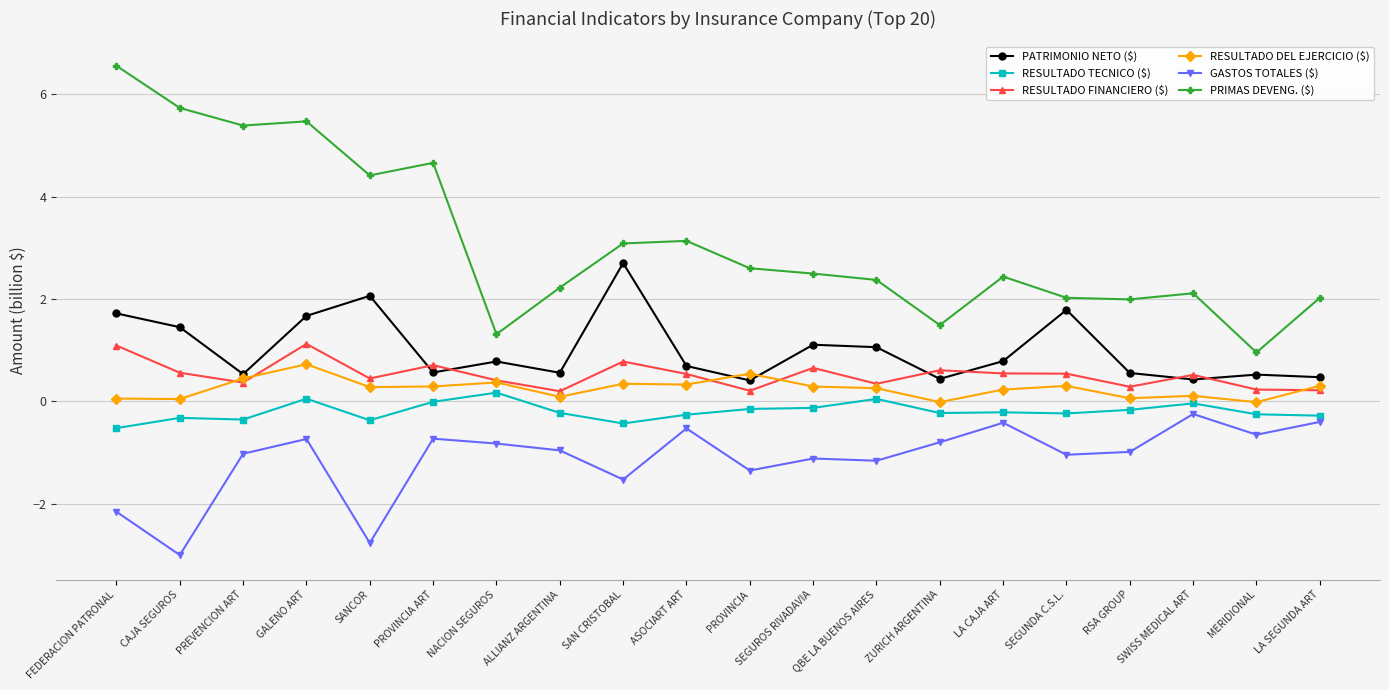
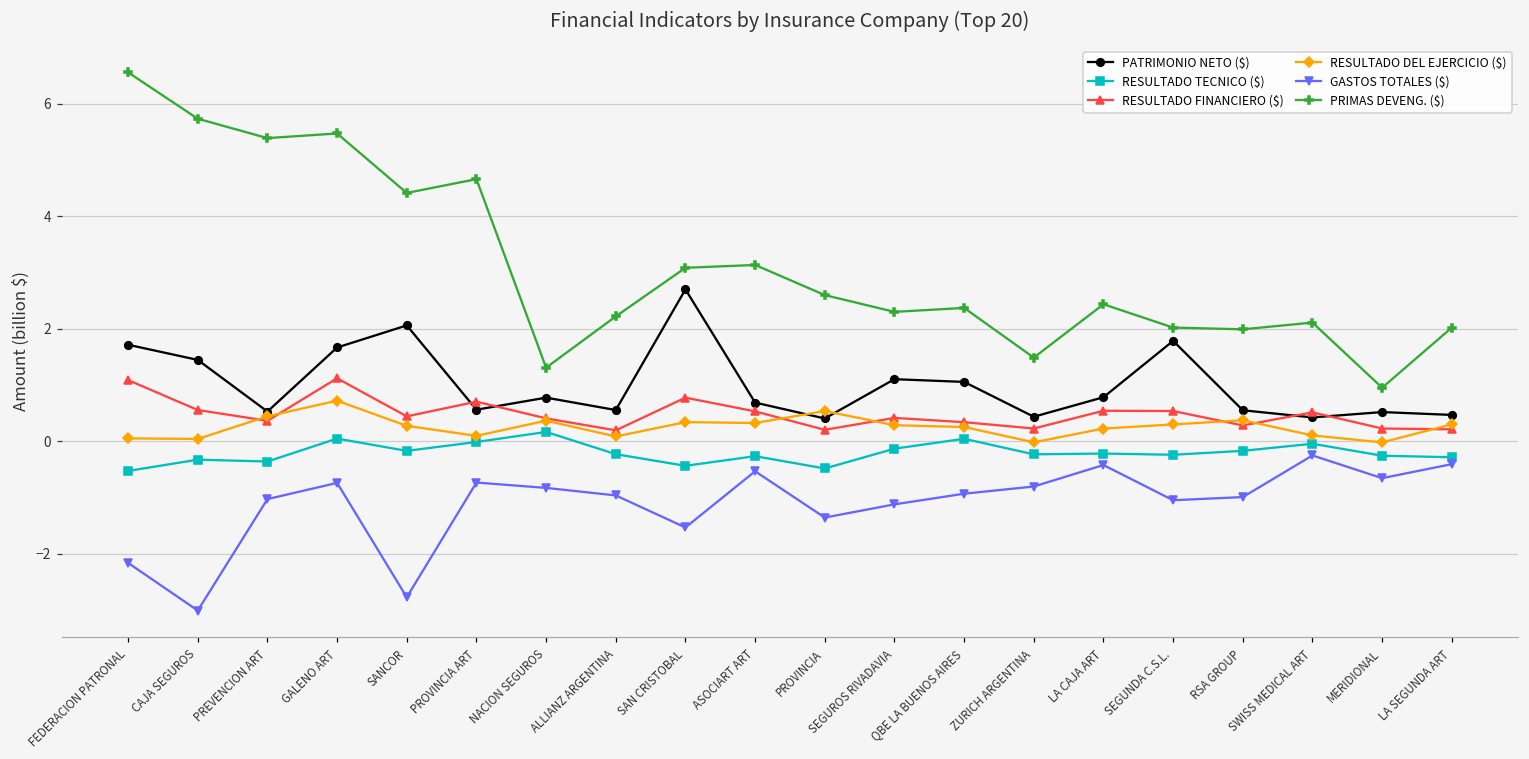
  {
    "PATRIMONIO NETO ($)": {
      "FEDERACION PATRONAL": 1.7,
      "CAJA SEGUROS": 1.4,
      "PREVENCION ART": 0.5,
      "GALENO ART": 1.7,
      "SANCOR": 2.1,
      "PROVINCIA ART": 0.6,
      "NACION SEGUROS": 0.8,
      "ALLIANZ ARGENTINA": 0.6,
      "SAN CRISTOBAL": 2.7,
      "ASOCIART ART": 0.7,
      "PROVINCIA": 0.4,
      "SEGUROS RIVADAVIA": 1.1,
      "QBE LA BUENOS AIRES": 1.1,
      "ZURICH ARGENTINA": 0.4,
      "LA CAJA ART": 0.8,
      "SEGUNDA C.S.L.": 1.8,
      "RSA GROUP": 0.6,
      "SWISS MEDICAL ART": 0.4,
      "MERIDIONAL": 0.5,
      "LA SEGUNDA ART": 0.5
    },
    "RESULTADO TECNICO ($)": {
      "FEDERACION PATRONAL": -0.5,
      "CAJA SEGUROS": -0.3,
      "PREVENCION ART": -0.4,
      "GALENO ART": 0.0,
-     "SANCOR": -0.4,
+     "SANCOR": -0.2,
      "PROVINCIA ART": 0.0,
      "NACION SEGUROS": 0.2,
      "ALLIANZ ARGENTINA": -0.2,
      "SAN CRISTOBAL": -0.4,
      "ASOCIART ART": -0.3,
-     "PROVINCIA": -0.2,
+     "PROVINCIA": -0.5,
      "SEGUROS RIVADAVIA": -0.1,
      "QBE LA BUENOS AIRES": 0.0,
      "ZURICH ARGENTINA": -0.2,
      "LA CAJA ART": -0.2,
      "SEGUNDA C.S.L.": -0.2,
      "RSA GROUP": -0.2,
      "SWISS MEDICAL ART": 0.0,
      "MERIDIONAL": -0.3,
      "LA SEGUNDA ART": -0.3
    },
    "RESULTADO FINANCIERO ($)": {
      "FEDERACION PATRONAL": 1.1,
      "CAJA SEGUROS": 0.6,
      "PREVENCION ART": 0.4,
      "GALENO ART": 1.1,
      "SANCOR": 0.4,
      "PROVINCIA ART": 0.7,
      "ALLIANZ ARGENTINA": 0.2,
      "SAN CRISTOBAL": 0.8,
      "ASOCIART ART": 0.5,
      "PROVINCIA": 0.2,
-     "SEGUROS RIVADAVIA": 0.7,
+     "SEGUROS RIVADAVIA": 0.4,
      "QBE LA BUENOS AIRES": 0.3,
-     "ZURICH ARGENTINA": 0.6,
+     "ZURICH ARGENTINA": 0.2,
      "LA CAJA ART": 0.5,
      "SEGUNDA C.S.L.": 0.5,
      "RSA GROUP": 0.3,
      "SWISS MEDICAL ART": 0.5,
      "MERIDIONAL": 0.2,
      "LA SEGUNDA ART": 0.2
    },
    "RESULTADO DEL EJERCICIO ($)": {
      "FEDERACION PATRONAL": 0.1,
      "CAJA SEGUROS": 0.0,
      "PREVENCION ART": 0.4,
      "GALENO ART": 0.7,
      "SANCOR": 0.3,
-     "PROVINCIA ART": 0.3,
+     "PROVINCIA ART": 0.1,
      "ALLIANZ ARGENTINA": 0.1,
      "SAN CRISTOBAL": 0.3,
      "ASOCIART ART": 0.3,
      "PROVINCIA": 0.5,
      "SEGUROS RIVADAVIA": 0.3,
      "QBE LA BUENOS AIRES": 0.3,
      "ZURICH ARGENTINA": 0.0,
      "LA CAJA ART": 0.2,
      "SEGUNDA C.S.L.": 0.3,
-     "RSA GROUP": 0.1,
+     "RSA GROUP": 0.4,
      "SWISS MEDICAL ART": 0.1,
      "MERIDIONAL": 0.0,
      "LA SEGUNDA ART": 0.3
    },
    "GASTOS TOTALES ($)": {
      "FEDERACION PATRONAL": -2.2,
      "CAJA SEGUROS": -3.0,
      "PREVENCION ART": -1.0,
      "GALENO ART": -0.7,
      "SANCOR": -2.8,
      "PROVINCIA ART": -0.7,
      "NACION SEGUROS": -0.8,
      "ALLIANZ ARGENTINA": -1.0,
      "SAN CRISTOBAL": -1.5,
      "ASOCIART ART": -0.5,
      "PROVINCIA": -1.4,
      "SEGUROS RIVADAVIA": -1.1,
-     "QBE LA BUENOS AIRES": -1.2,
+     "QBE LA BUENOS AIRES": -0.9,
      "ZURICH ARGENTINA": -0.8,
      "LA CAJA ART": -0.4,
      "SEGUNDA C.S.L.": -1.0,
      "RSA GROUP": -1.0,
      "SWISS MEDICAL ART": -0.3,
      "MERIDIONAL": -0.7,
      "LA SEGUNDA ART": -0.4
    },
    "PRIMAS DEVENG. ($)": {
      "FEDERACION PATRONAL": 6.6,
      "CAJA SEGUROS": 5.7,
      "PREVENCION ART": 5.4,
      "GALENO ART": 5.5,
      "SANCOR": 4.4,
      "PROVINCIA ART": 4.7,
      "NACION SEGUROS": 1.3,
      "ALLIANZ ARGENTINA": 2.2,
      "SAN CRISTOBAL": 3.1,
      "ASOCIART ART": 3.1,
      "PROVINCIA": 2.6,
-     "SEGUROS RIVADAVIA": 2.5,
+     "SEGUROS RIVADAVIA": 2.3,
      "QBE LA BUENOS AIRES": 2.4,
      "ZURICH ARGENTINA": 1.5,
      "LA CAJA ART": 2.4,
      "SEGUNDA C.S.L.": 2.0,
      "RSA GROUP": 2.0,
      "SWISS MEDICAL ART": 2.1,
      "MERIDIONAL": 1.0,
      "LA SEGUNDA ART": 2.0
    }
  }
